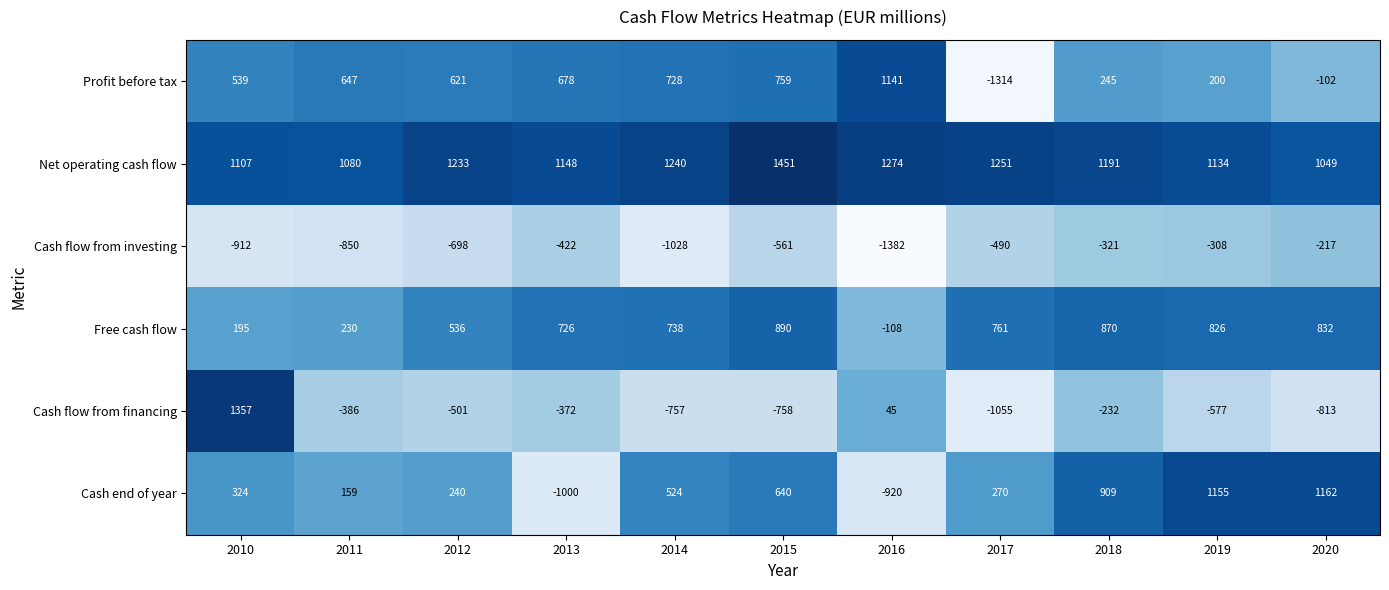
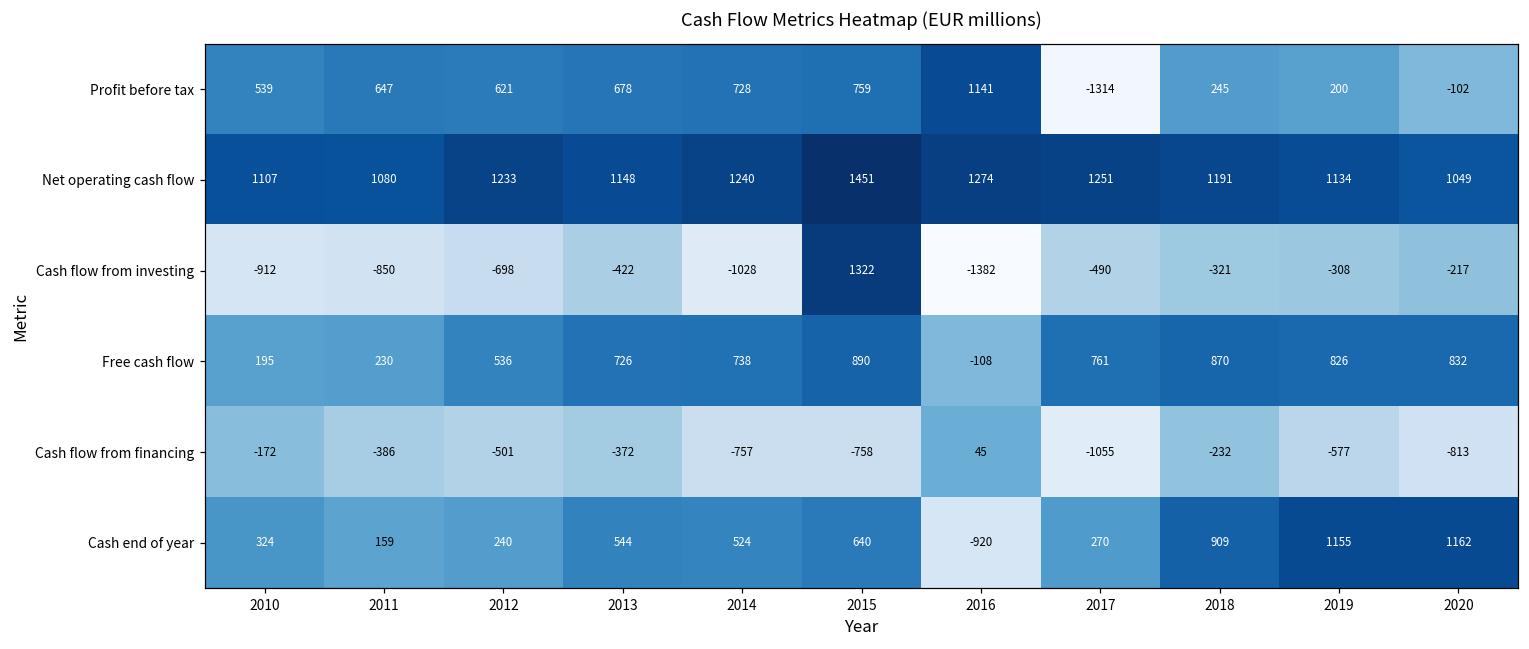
  {
    "Profit before tax": {
      "2010": 539,
      "2011": 647,
      "2012": 621,
      "2013": 678,
      "2014": 728,
      "2015": 759,
      "2016": 1141,
      "2017": -1314,
      "2018": 245,
      "2019": 200,
      "2020": -102
    },
    "Net operating cash flow": {
      "2010": 1107,
      "2011": 1080,
      "2012": 1233,
      "2013": 1148,
      "2014": 1240,
      "2015": 1451,
      "2016": 1274,
      "2017": 1251,
      "2018": 1191,
      "2019": 1134,
      "2020": 1049
    },
    "Cash flow from investing": {
      "2010": -912,
      "2011": -850,
      "2012": -698,
      "2013": -422,
      "2014": -1028,
-     "2015": -561,
+     "2015": 1322,
      "2016": -1382,
      "2017": -490,
      "2018": -321,
      "2019": -308,
      "2020": -217
    },
    "Free cash flow": {
      "2010": 195,
      "2011": 230,
      "2012": 536,
      "2013": 726,
      "2014": 738,
      "2015": 890,
      "2016": -108,
      "2017": 761,
      "2018": 870,
      "2019": 826,
      "2020": 832
    },
    "Cash flow from financing": {
-     "2010": 1357,
+     "2010": -172,
      "2011": -386,
      "2012": -501,
      "2013": -372,
      "2014": -757,
      "2015": -758,
      "2016": 45,
      "2017": -1055,
      "2018": -232,
      "2019": -577,
      "2020": -813
    },
    "Cash end of year": {
      "2010": 324,
      "2011": 159,
      "2012": 240,
-     "2013": -1000,
+     "2013": 544,
      "2014": 524,
      "2015": 640,
      "2016": -920,
      "2017": 270,
      "2018": 909,
      "2019": 1155,
      "2020": 1162
    }
  }
